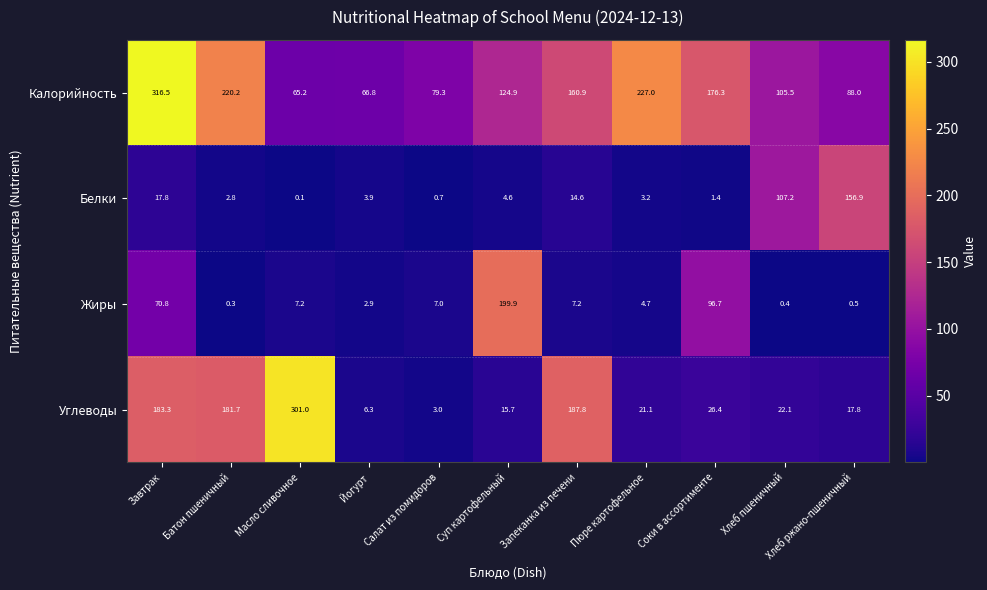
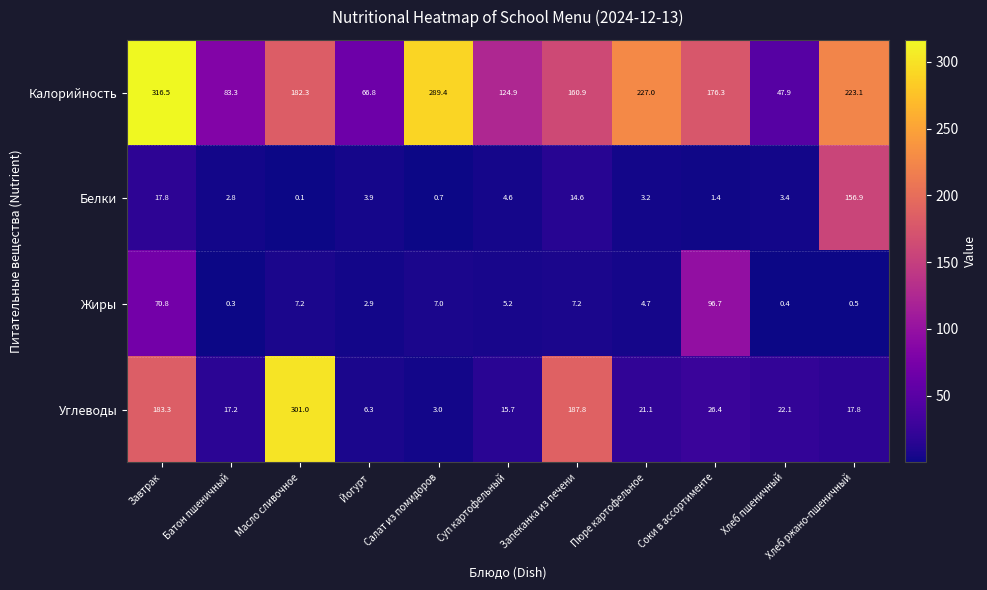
  {
    "Калорийность": {
      "Завтрак": 316.5,
-     "Батон пшеничный": 220.2,
-     "Масло сливочное": 65.2,
+     "Батон пшеничный": 83.3,
+     "Масло сливочное": 182.3,
      "Йогурт": 66.8,
-     "Салат из помидоров": 79.3,
+     "Салат из помидоров": 289.4,
      "Суп картофельный": 124.9,
      "Запеканка из печени": 160.9,
      "Пюре картофельное": 227.0,
      "Соки в ассортименте": 176.3,
-     "Хлеб пшеничный": 105.5,
-     "Хлеб ржано-пшеничный": 88.0
+     "Хлеб пшеничный": 47.9,
+     "Хлеб ржано-пшеничный": 223.1
    },
    "Белки": {
      "Завтрак": 17.8,
      "Батон пшеничный": 2.8,
      "Масло сливочное": 0.1,
      "Йогурт": 3.9,
      "Салат из помидоров": 0.7,
      "Суп картофельный": 4.6,
      "Запеканка из печени": 14.6,
      "Пюре картофельное": 3.2,
      "Соки в ассортименте": 1.4,
-     "Хлеб пшеничный": 107.2,
+     "Хлеб пшеничный": 3.4,
      "Хлеб ржано-пшеничный": 156.9
    },
    "Жиры": {
      "Завтрак": 70.8,
      "Батон пшеничный": 0.3,
      "Масло сливочное": 7.2,
      "Йогурт": 2.9,
      "Салат из помидоров": 7.0,
-     "Суп картофельный": 199.9,
+     "Суп картофельный": 5.2,
      "Запеканка из печени": 7.2,
      "Пюре картофельное": 4.7,
      "Соки в ассортименте": 96.7,
      "Хлеб пшеничный": 0.4,
      "Хлеб ржано-пшеничный": 0.5
    },
    "Углеводы": {
      "Завтрак": 183.3,
-     "Батон пшеничный": 181.7,
+     "Батон пшеничный": 17.2,
      "Масло сливочное": 301.0,
      "Йогурт": 6.3,
      "Салат из помидоров": 3.0,
      "Суп картофельный": 15.7,
      "Запеканка из печени": 187.8,
      "Пюре картофельное": 21.1,
      "Соки в ассортименте": 26.4,
      "Хлеб пшеничный": 22.1,
      "Хлеб ржано-пшеничный": 17.8
    }
  }
